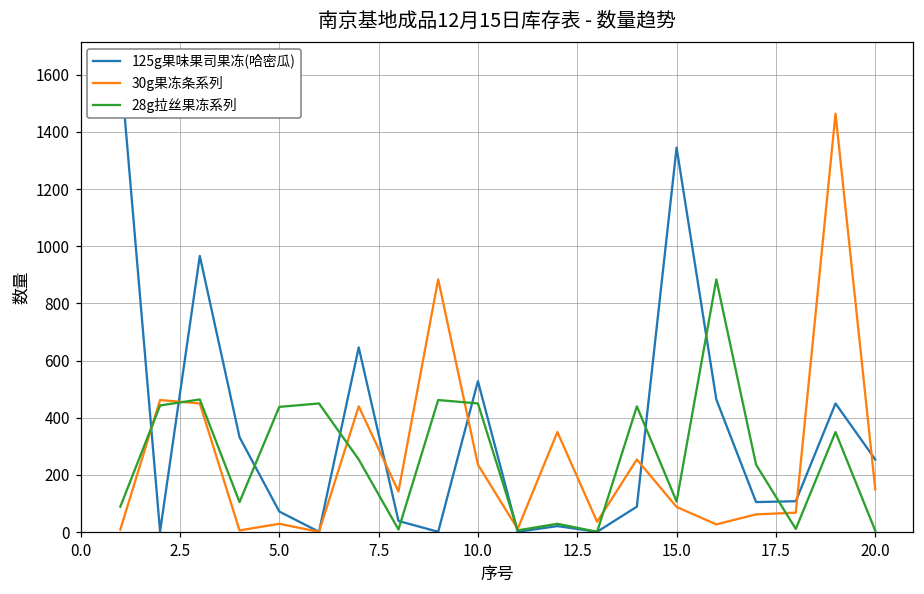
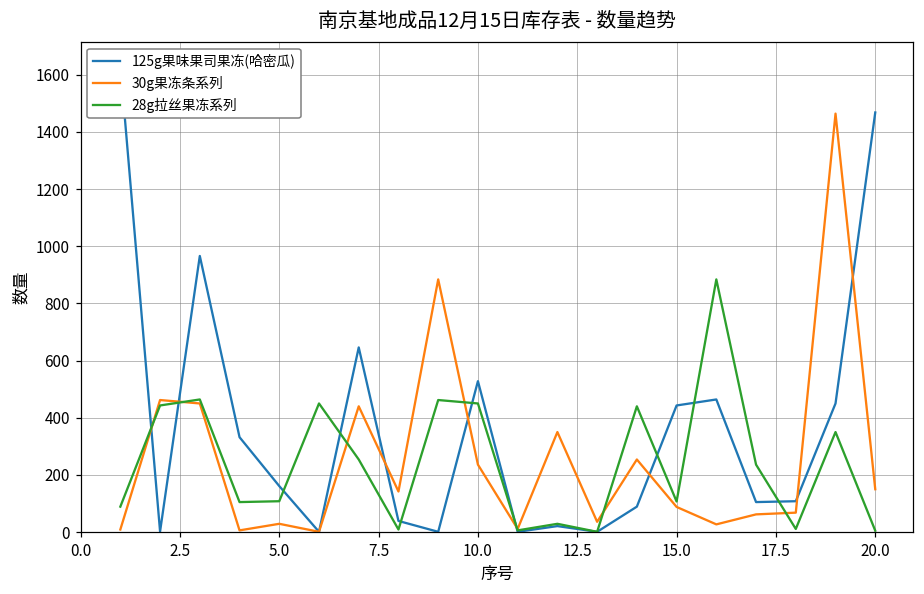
  {
    "125g果味果司果冻(哈密瓜)": {
-     "5.0": 70,
+     "5.0": 160,
      "10.0": 530,
-     "15.0": 1350,
-     "20.0": 250
+     "15.0": 440,
+     "20.0": 1470
    },
    "30g果冻条系列": {
      "5.0": 30,
      "10.0": 240,
      "15.0": 90,
      "20.0": 150
    },
    "28g拉丝果冻系列": {
-     "5.0": 440,
+     "5.0": 110,
      "10.0": 450,
      "15.0": 110,
      "20.0": 10
    }
  }
